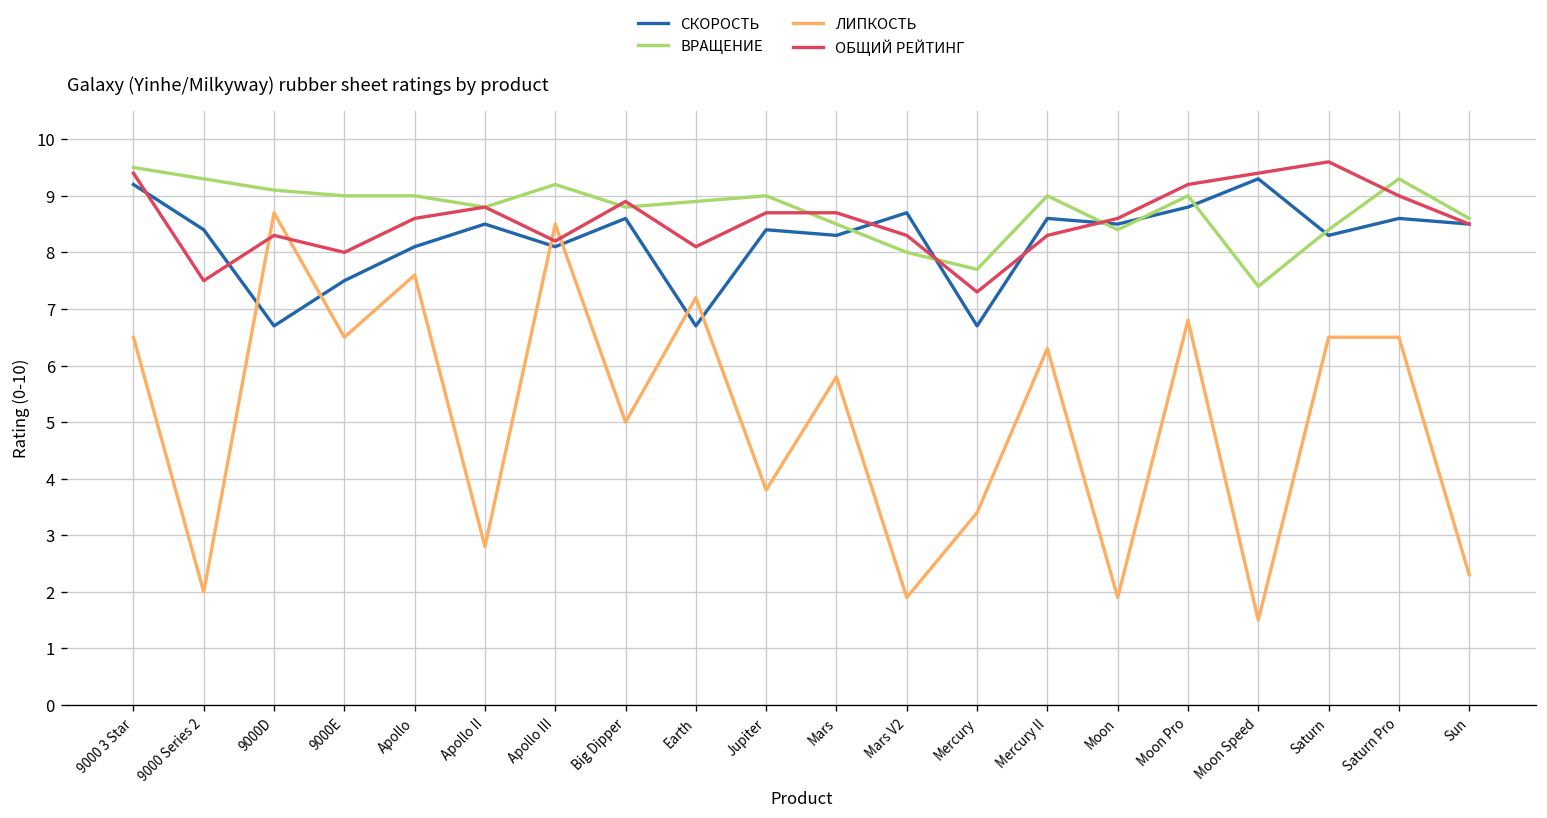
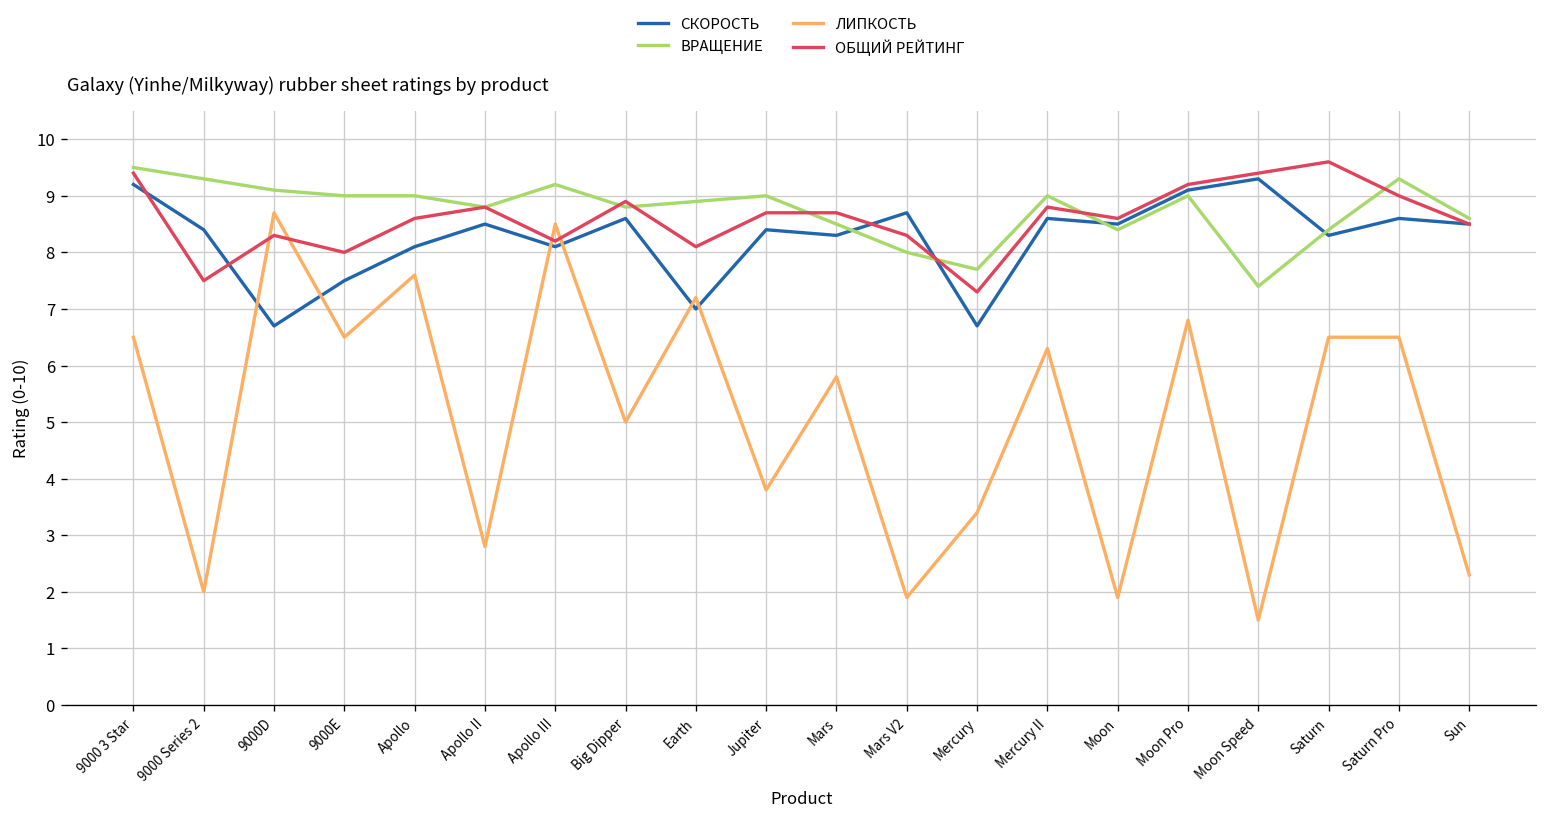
  {
    "СКОРОСТЬ": {
      "9000 3 Star": 9.2,
      "9000 Series 2": 8.4,
      "9000D": 6.7,
      "9000E": 7.5,
      "Apollo": 8.1,
      "Apollo II": 8.5,
      "Apollo III": 8.1,
      "Big Dipper": 8.6,
-     "Earth": 6.7,
+     "Earth": 7.0,
      "Jupiter": 8.4,
      "Mars": 8.3,
      "Mars V2": 8.7,
      "Mercury": 6.7,
      "Mercury II": 8.6,
      "Moon": 8.5,
-     "Moon Pro": 8.8,
+     "Moon Pro": 9.1,
      "Moon Speed": 9.3,
      "Saturn": 8.3,
      "Saturn Pro": 8.6
    },
    "ВРАЩЕНИЕ": {
      "9000 3 Star": 9.5,
      "9000 Series 2": 9.3,
      "9000D": 9.1,
      "9000E": 9.0,
      "Apollo": 9.0,
      "Apollo III": 9.2,
      "Big Dipper": 8.8,
      "Earth": 8.9,
      "Jupiter": 9.0,
      "Mars": 8.5,
      "Mars V2": 8.0,
      "Mercury": 7.7,
      "Mercury II": 9.0,
      "Moon": 8.4,
      "Moon Pro": 9.0,
      "Moon Speed": 7.4,
      "Saturn": 8.4,
      "Saturn Pro": 9.3,
      "Sun": 8.6
    },
    "ЛИПКОСТЬ": {
      "9000 3 Star": 6.5,
      "9000 Series 2": 2.0,
      "9000D": 8.7,
      "9000E": 6.5,
      "Apollo": 7.6,
      "Apollo II": 2.8,
      "Apollo III": 8.5,
      "Big Dipper": 5.0,
      "Earth": 7.2,
      "Jupiter": 3.8,
      "Mars": 5.8,
      "Mars V2": 1.9,
      "Mercury": 3.4,
      "Mercury II": 6.3,
      "Moon": 1.9,
      "Moon Pro": 6.8,
      "Moon Speed": 1.5,
      "Saturn": 6.5,
      "Saturn Pro": 6.5,
      "Sun": 2.3
    },
    "ОБЩИЙ РЕЙТИНГ": {
      "9000 3 Star": 9.4,
      "9000 Series 2": 7.5,
      "9000D": 8.3,
      "9000E": 8.0,
      "Apollo": 8.6,
      "Apollo III": 8.2,
      "Big Dipper": 8.9,
      "Earth": 8.1,
      "Jupiter": 8.7,
      "Mars": 8.7,
      "Mars V2": 8.3,
      "Mercury": 7.3,
-     "Mercury II": 8.3,
+     "Mercury II": 8.8,
      "Moon": 8.6,
      "Moon Pro": 9.2,
      "Moon Speed": 9.4,
      "Saturn": 9.6,
      "Saturn Pro": 9.0
    }
  }
